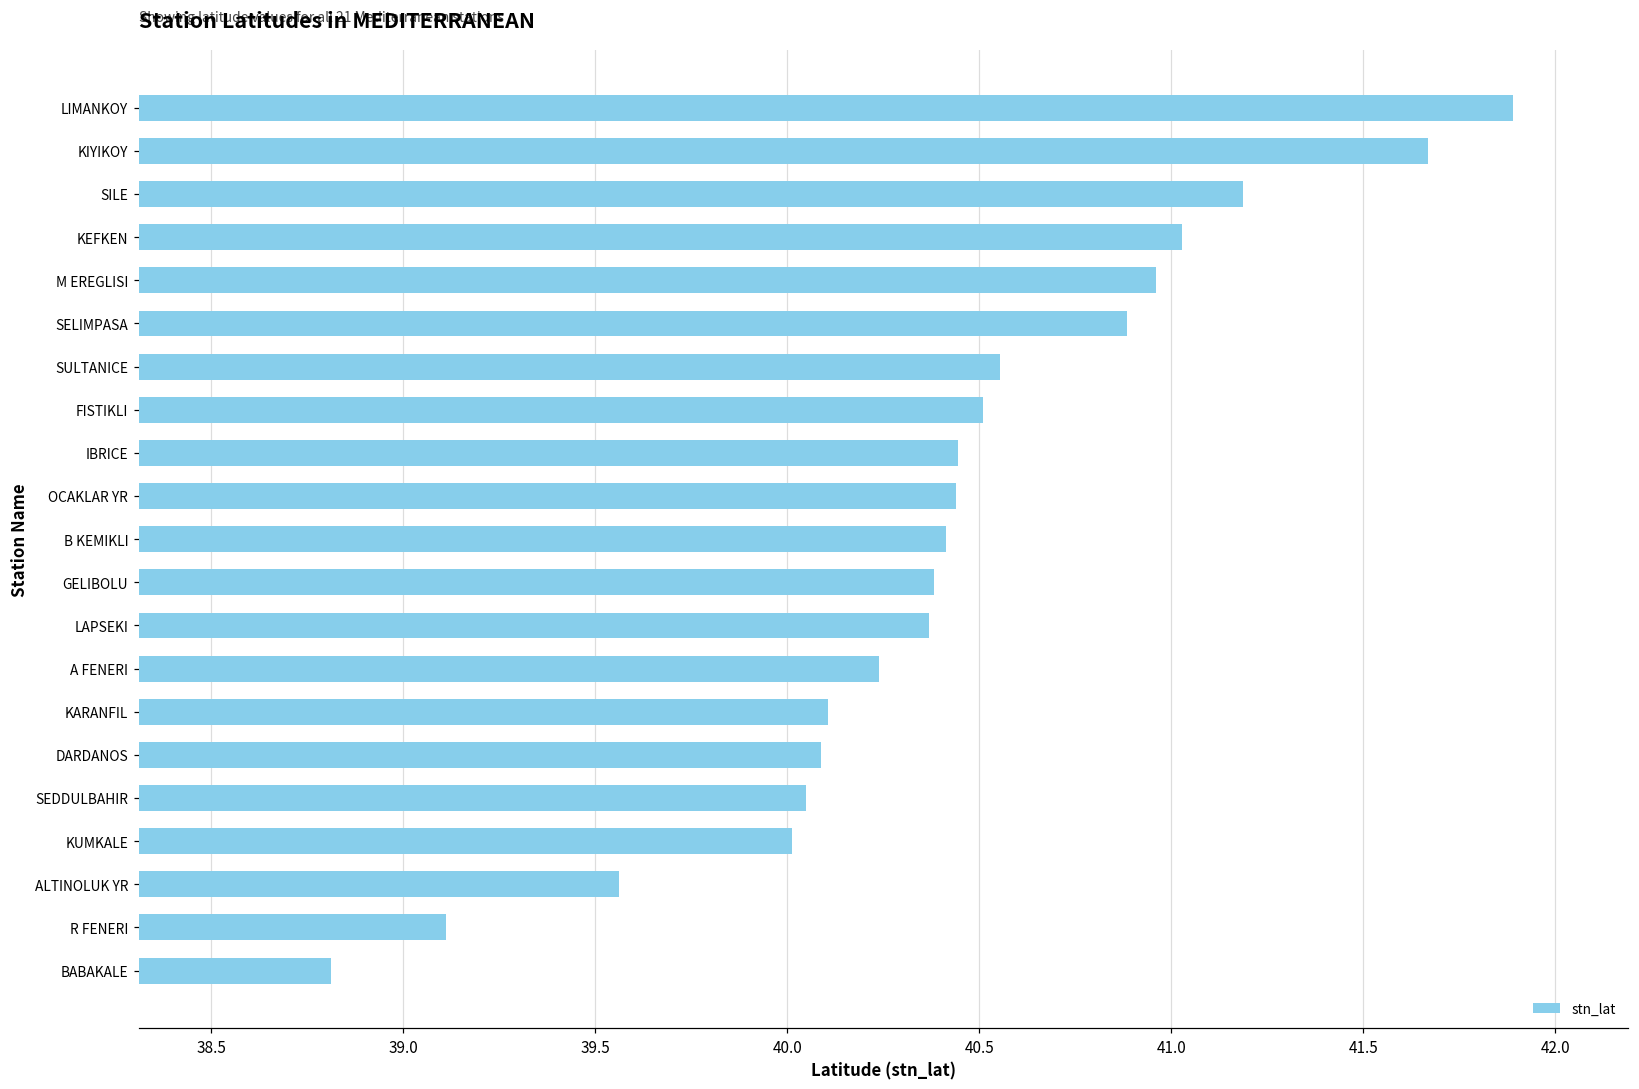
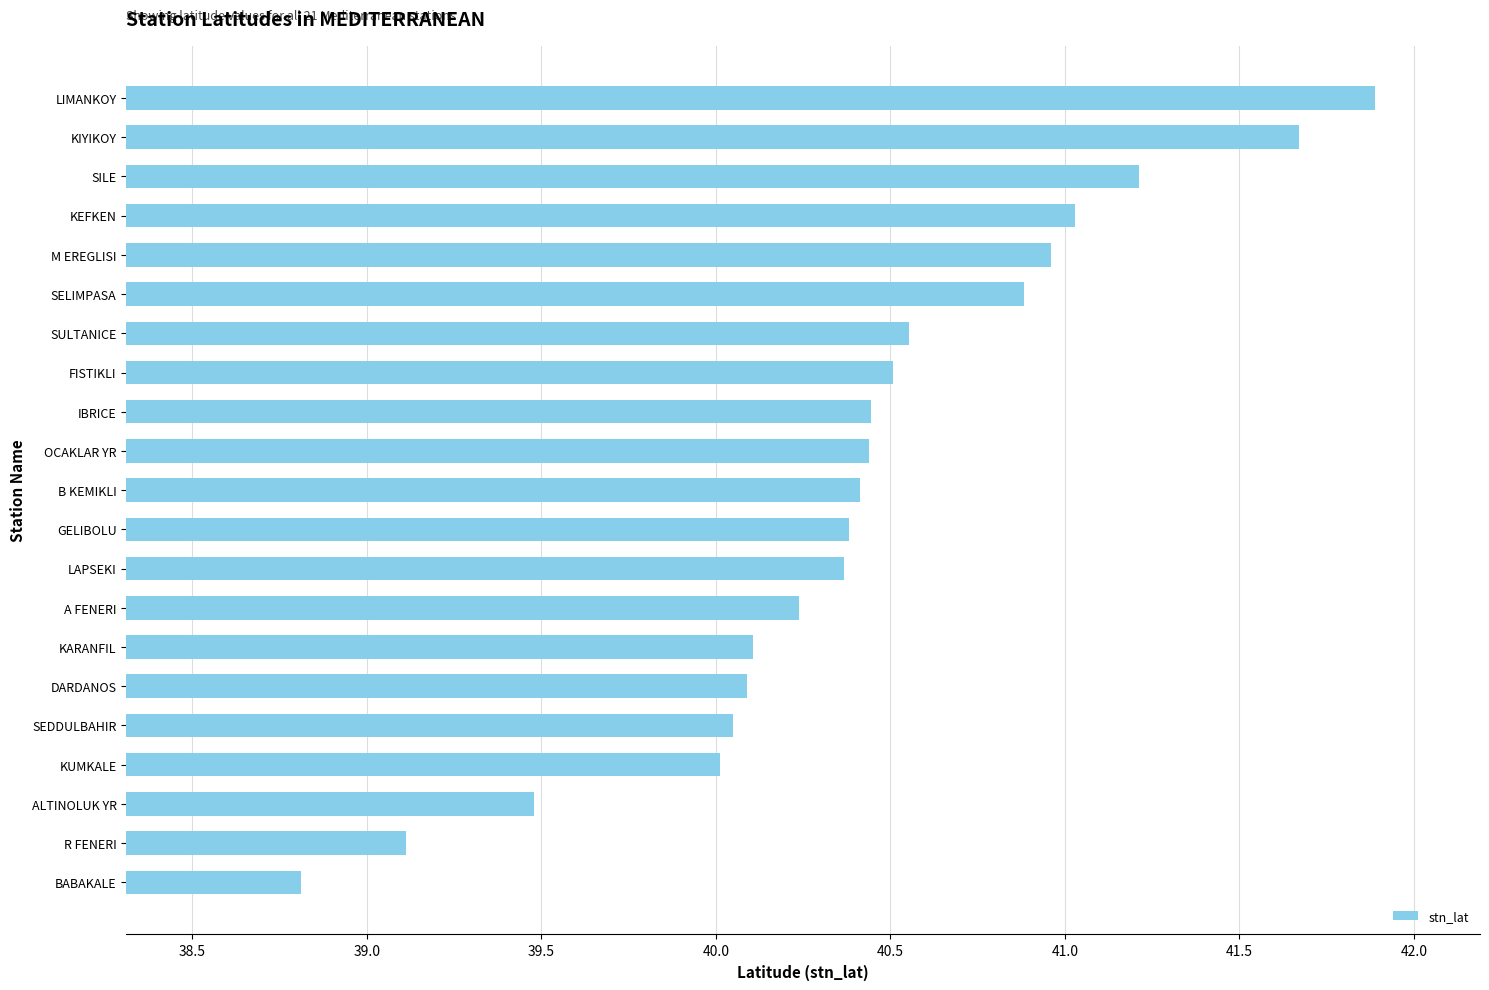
  {
    "LIMANKOY": 41.89,
    "KIYIKOY": 41.67,
-   "SILE": 41.19,
+   "SILE": 41.21,
    "KEFKEN": 41.03,
    "M EREGLISI": 40.96,
    "SELIMPASA": 40.88,
    "SULTANICE": 40.55,
    "FISTIKLI": 40.51,
    "IBRICE": 40.44,
    "OCAKLAR YR": 40.44,
    "B KEMIKLI": 40.41,
    "GELIBOLU": 40.38,
    "LAPSEKI": 40.37,
    "A FENERI": 40.24,
    "KARANFIL": 40.11,
    "DARDANOS": 40.09,
    "SEDDULBAHIR": 40.05,
    "KUMKALE": 40.01,
-   "ALTINOLUK YR": 39.56,
+   "ALTINOLUK YR": 39.48,
    "R FENERI": 39.11,
    "BABAKALE": 38.81
  }
